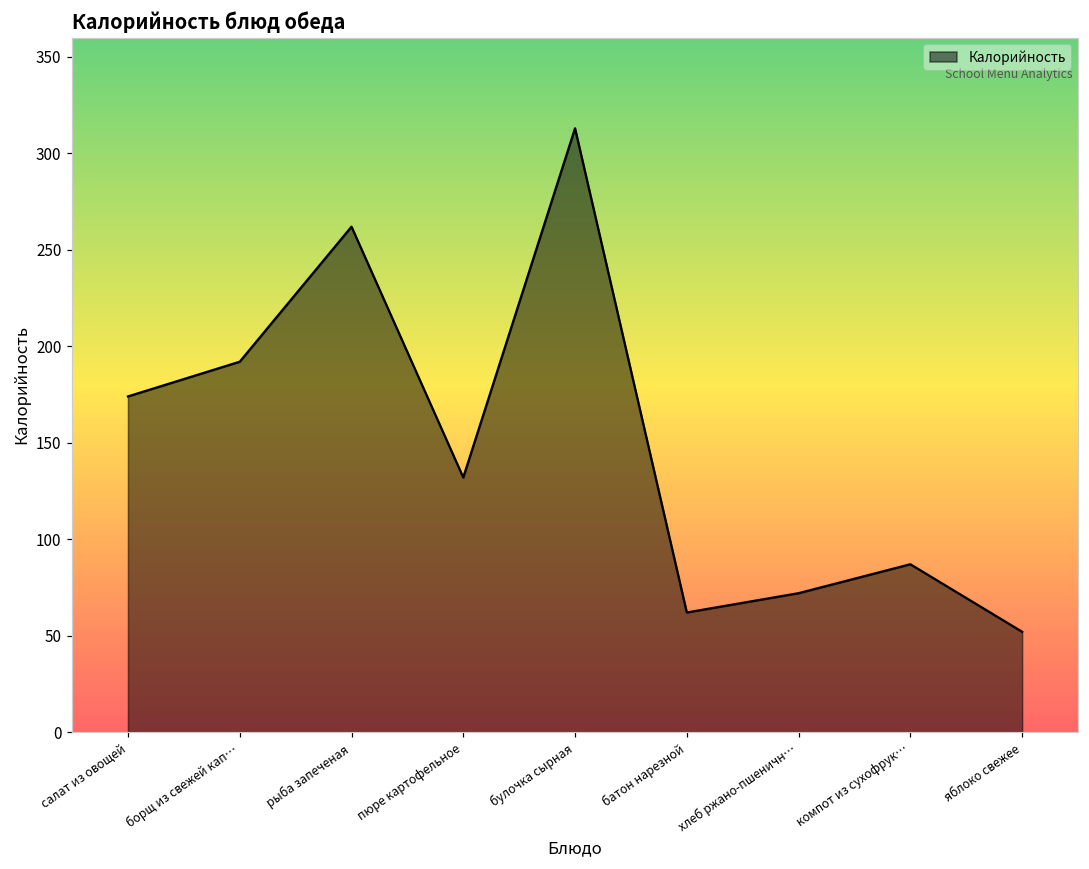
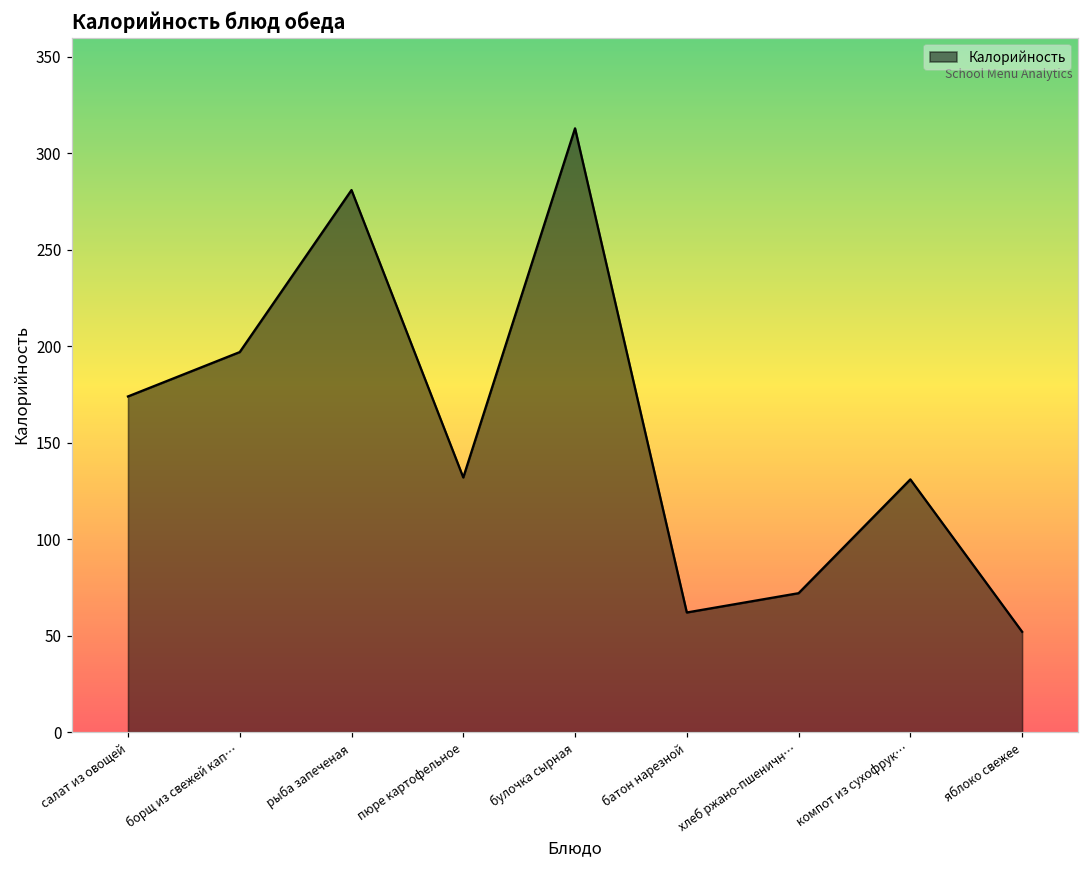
  {
    "салат из овощей": 174,
-   "борщ из свежей кап…": 192,
-   "рыба запеченая": 262,
+   "борщ из свежей кап…": 197,
+   "рыба запеченая": 281,
    "пюре картофельное": 132,
    "булочка сырная": 313,
    "батон нарезной": 62,
    "хлеб ржано-пшеничн…": 72,
-   "компот из сухофрук…": 87,
+   "компот из сухофрук…": 131,
    "яблоко свежее": 52
  }
